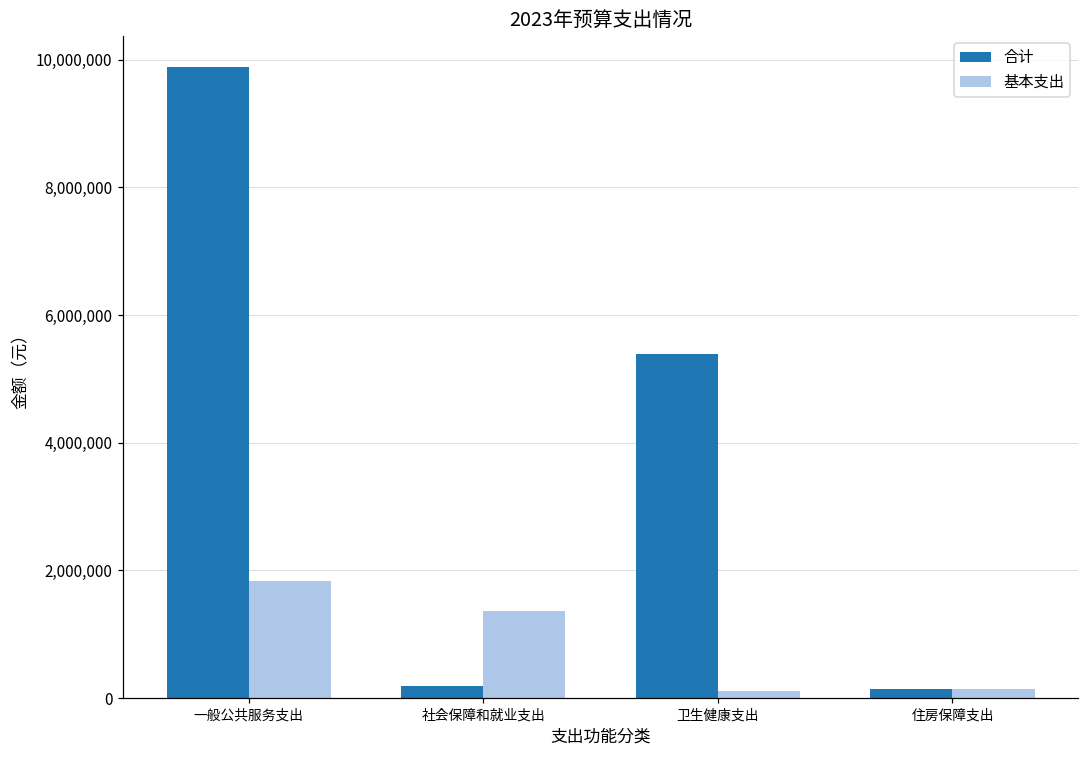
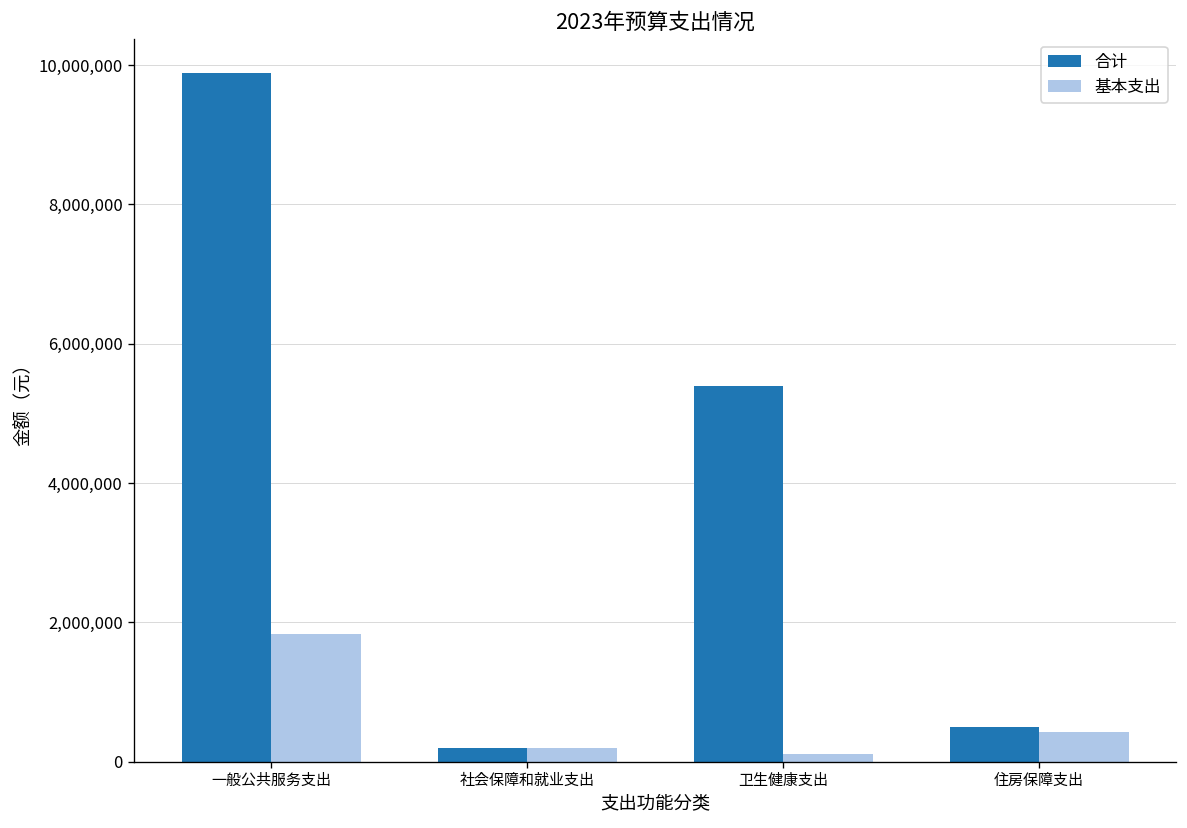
  {
    "合计": {
      "一般公共服务支出": "9,900,000",
      "社会保障和就业支出": "200,000",
      "卫生健康支出": "5,400,000",
-     "住房保障支出": "100,000"
+     "住房保障支出": "500,000"
    },
    "基本支出": {
      "一般公共服务支出": "1,800,000",
-     "社会保障和就业支出": "1,400,000",
+     "社会保障和就业支出": "200,000",
      "卫生健康支出": "100,000",
-     "住房保障支出": "100,000"
+     "住房保障支出": "400,000"
    }
  }
